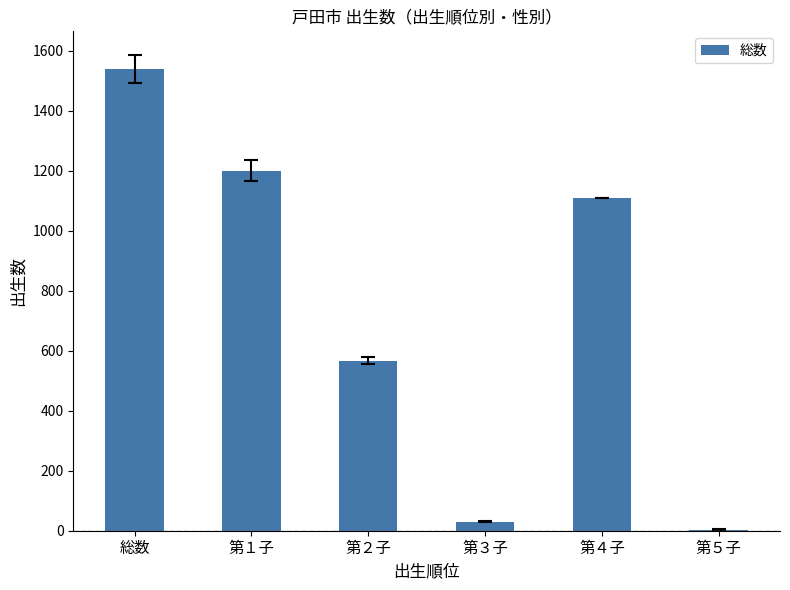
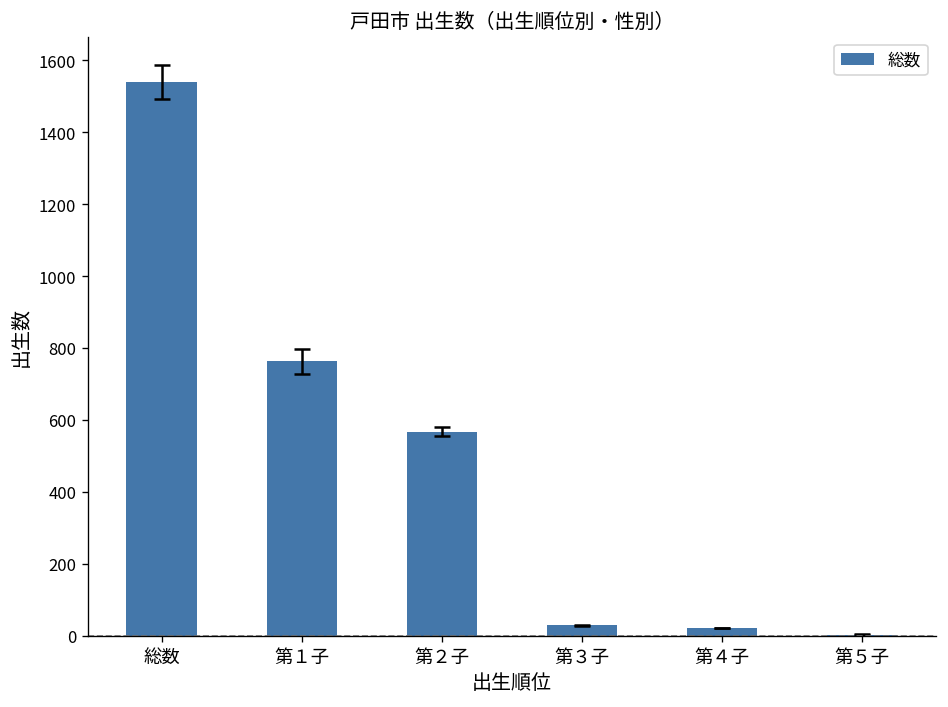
  {
    "総数": {
      "総数": 1540,
-     "第１子": 1200,
+     "第１子": 760,
      "第２子": 570,
      "第３子": 30,
-     "第４子": 1110
+     "第４子": 20
    }
  }
